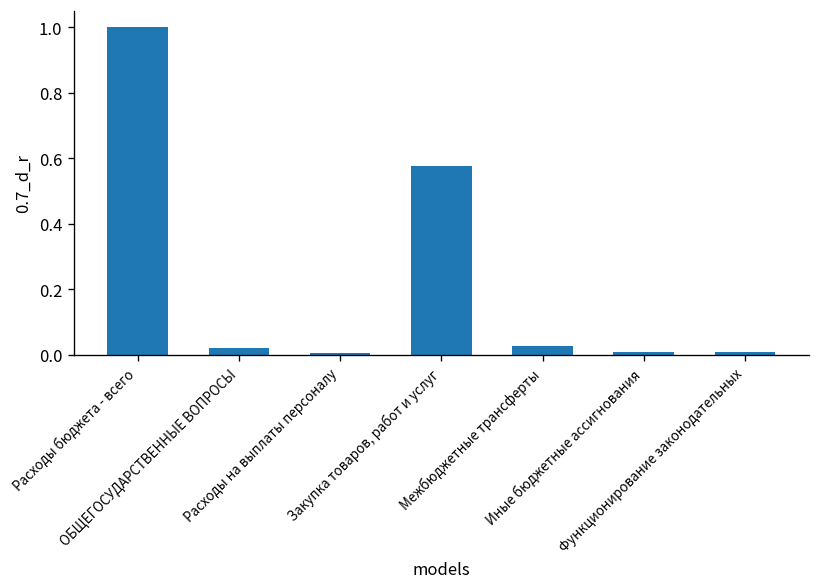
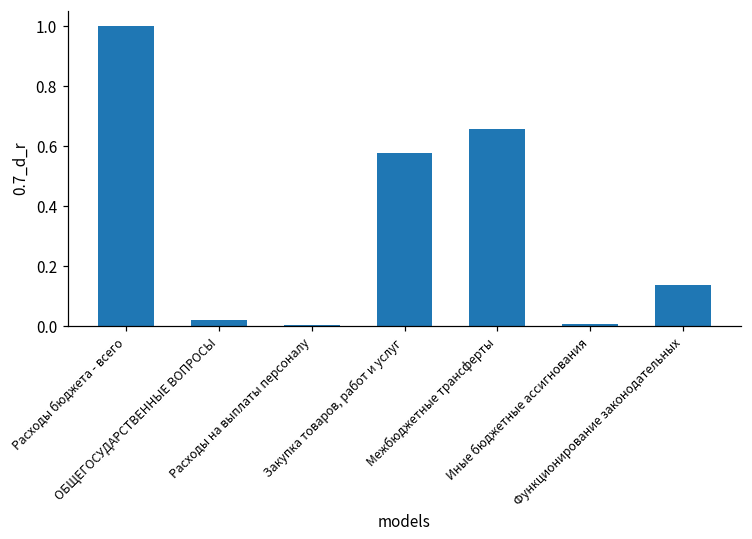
  {
    "Расходы бюджета - всего": 1.00,
    "ОБЩЕГОСУДАРСТВЕННЫЕ ВОПРОСЫ": 0.02,
    "Закупка товаров, работ и услуг": 0.58,
-   "Межбюджетные трансферты": 0.03,
-   "Функционирование законодательных": 0.01
+   "Межбюджетные трансферты": 0.66,
+   "Функционирование законодательных": 0.14
  }
